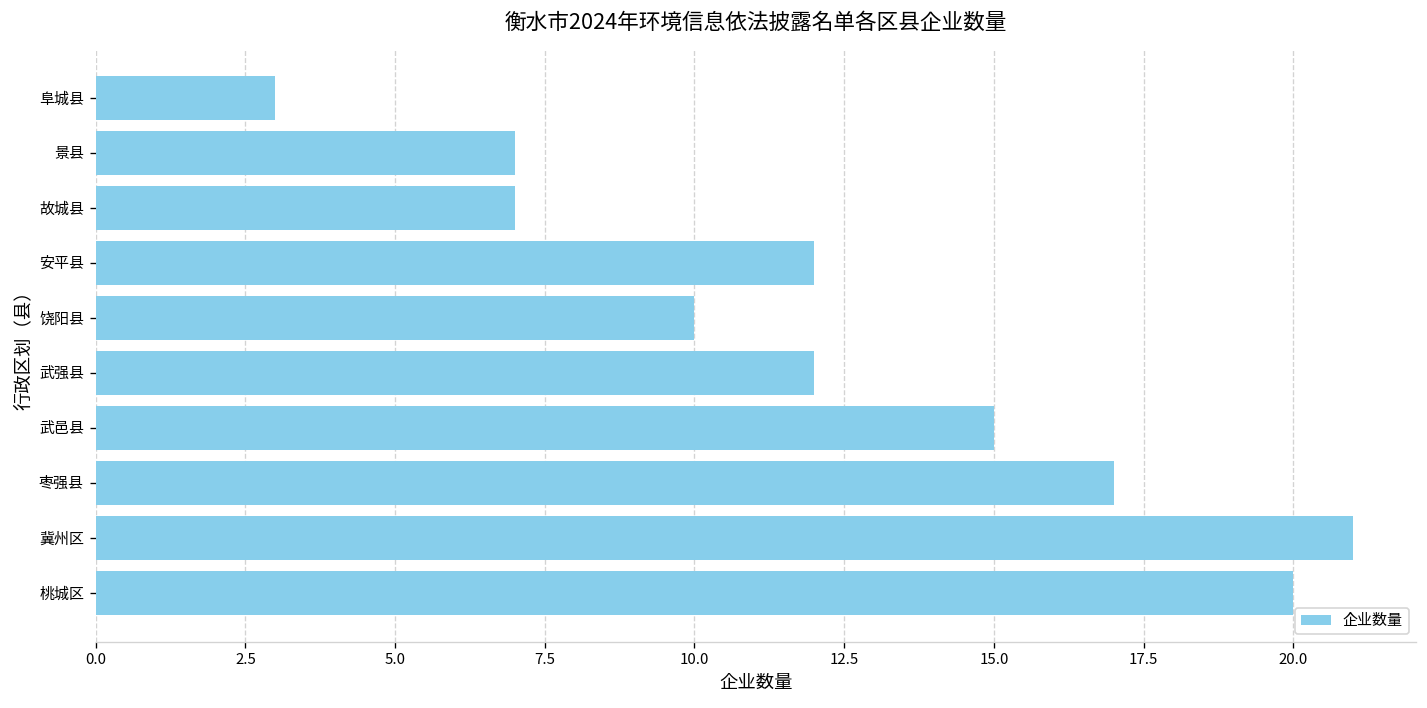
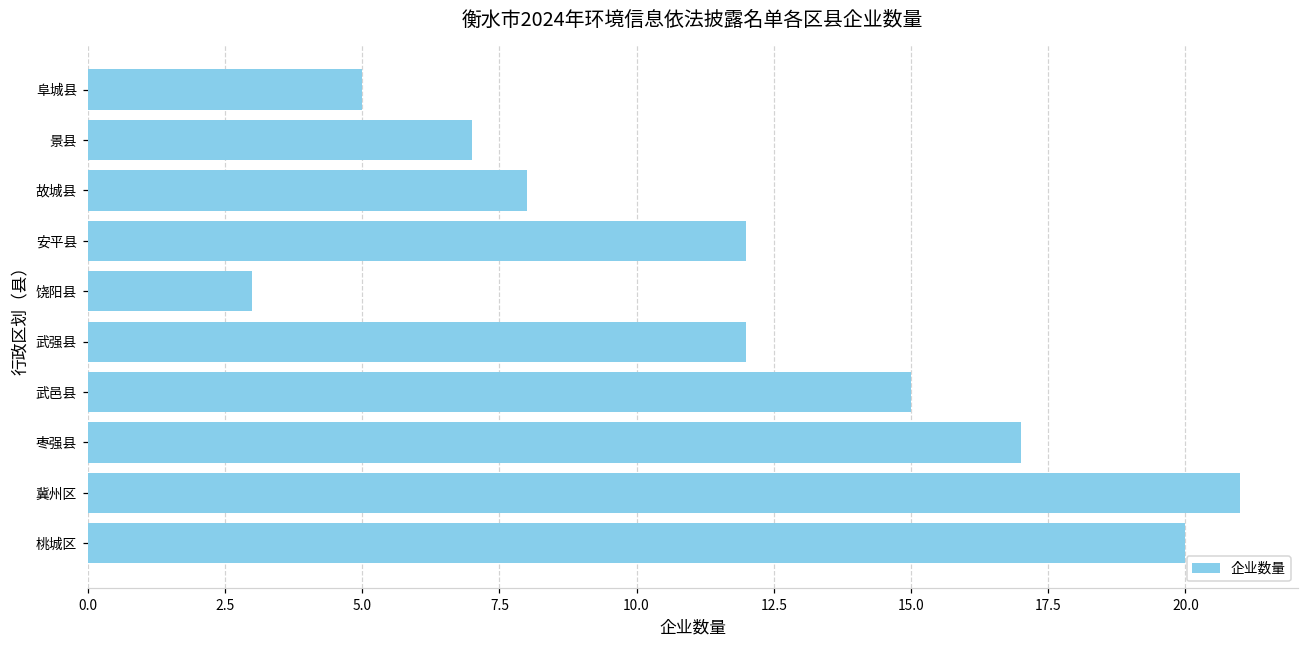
  {
-   "阜城县": 3,
+   "阜城县": 5,
    "景县": 7,
-   "故城县": 7,
+   "故城县": 8,
    "安平县": 12,
-   "饶阳县": 10,
+   "饶阳县": 3,
    "武强县": 12,
    "武邑县": 15,
    "枣强县": 17,
    "冀州区": 21,
    "桃城区": 20
  }
